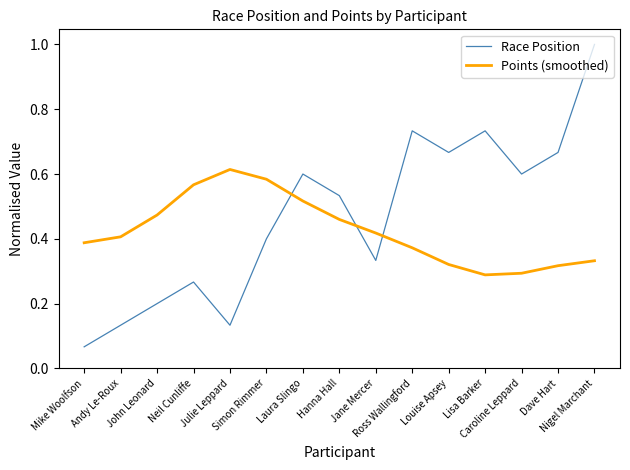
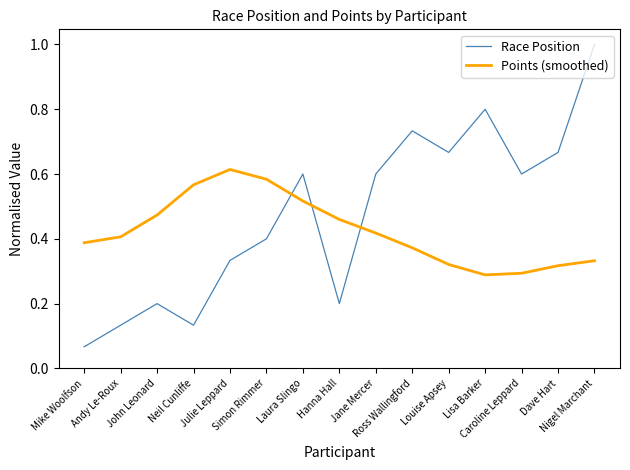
  {
    "Race Position": {
      "Mike Woolfson": 0.07,
      "Andy Le-Roux": 0.13,
      "John Leonard": 0.20,
-     "Neil Cunliffe": 0.27,
-     "Julie Leppard": 0.13,
+     "Neil Cunliffe": 0.13,
+     "Julie Leppard": 0.33,
      "Simon Rimmer": 0.40,
      "Laura Slingo": 0.60,
-     "Hanna Hall": 0.53,
-     "Jane Mercer": 0.33,
+     "Hanna Hall": 0.20,
+     "Jane Mercer": 0.60,
      "Ross Wallingford": 0.73,
      "Louise Apsey": 0.67,
-     "Lisa Barker": 0.73,
+     "Lisa Barker": 0.80,
      "Caroline Leppard": 0.60,
      "Dave Hart": 0.67
    },
    "Points (smoothed)": {
      "Mike Woolfson": 0.39,
      "Andy Le-Roux": 0.41,
      "John Leonard": 0.47,
      "Neil Cunliffe": 0.57,
      "Julie Leppard": 0.61,
      "Simon Rimmer": 0.58,
      "Laura Slingo": 0.52,
      "Hanna Hall": 0.46,
      "Jane Mercer": 0.42,
      "Ross Wallingford": 0.37,
      "Louise Apsey": 0.32,
      "Lisa Barker": 0.29,
      "Caroline Leppard": 0.29,
      "Dave Hart": 0.32,
      "Nigel Marchant": 0.33
    }
  }
